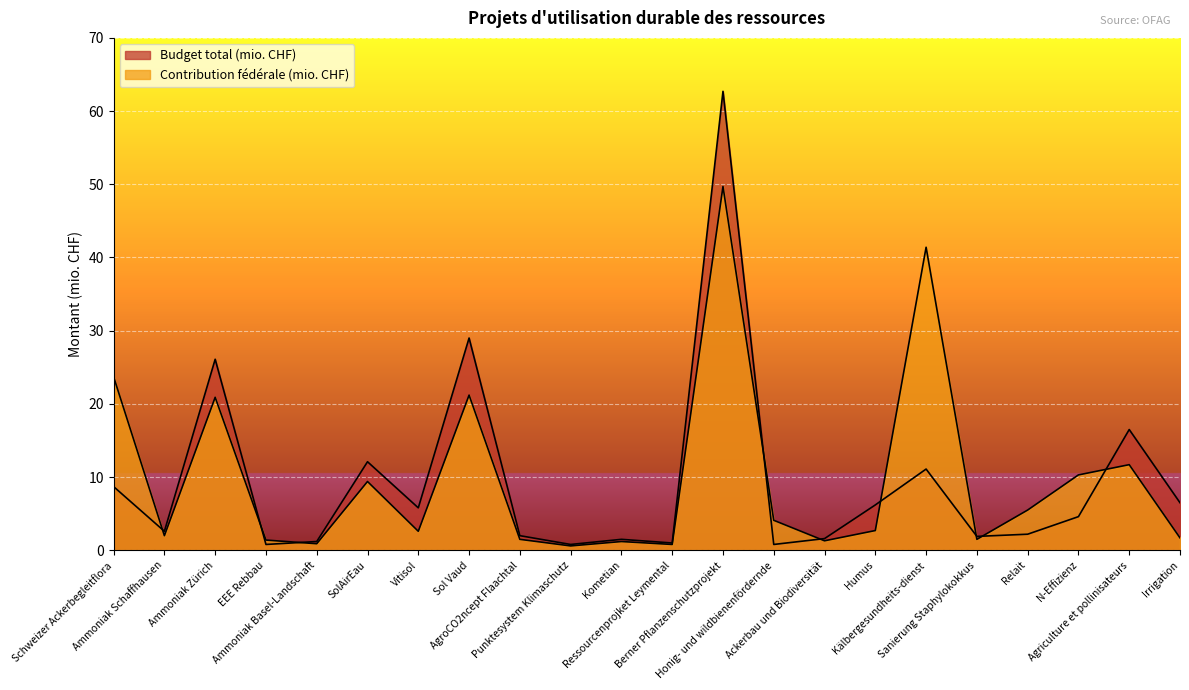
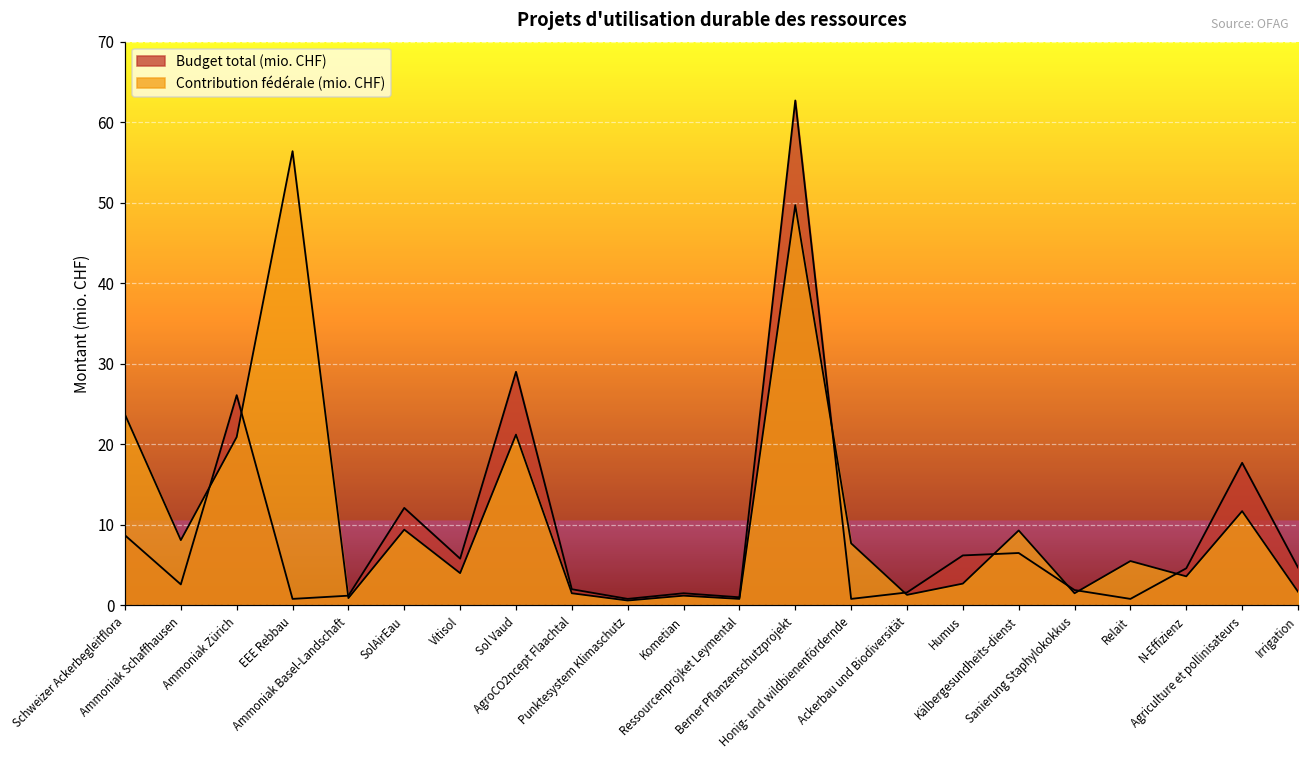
  {
    "Budget total (mio. CHF)": {
      "Schweizer Ackerbegleitflora": 9,
      "Ammoniak Schaffhausen": 3,
      "Ammoniak Zürich": 26,
      "EEE Rebbau": 1,
      "SolAirEau": 12,
      "Vitisol": 6,
      "Sol Vaud": 29,
      "AgroCO2ncept Flaachtal": 2,
      "Berner Pflanzenschutzprojekt": 63,
      "Honig- und wildbienenfördernde": 1,
      "Humus": 6,
-     "Kälbergesundheits-dienst": 11,
+     "Kälbergesundheits-dienst": 7,
      "Sanierung Staphylokokkus": 2,
-     "Relait": 2,
+     "Relait": 1,
      "N-Effizienz": 5,
-     "Agriculture et pollinisateurs": 17,
-     "Irrigation": 7
+     "Agriculture et pollinisateurs": 18,
+     "Irrigation": 5
    },
    "Contribution fédérale (mio. CHF)": {
      "Schweizer Ackerbegleitflora": 24,
-     "Ammoniak Schaffhausen": 2,
+     "Ammoniak Schaffhausen": 8,
      "Ammoniak Zürich": 21,
-     "EEE Rebbau": 1,
+     "EEE Rebbau": 56,
      "SolAirEau": 9,
-     "Vitisol": 3,
+     "Vitisol": 4,
      "Sol Vaud": 21,
      "AgroCO2ncept Flaachtal": 2,
      "Berner Pflanzenschutzprojekt": 50,
-     "Honig- und wildbienenfördernde": 4,
+     "Honig- und wildbienenfördernde": 8,
      "Humus": 3,
-     "Kälbergesundheits-dienst": 41,
+     "Kälbergesundheits-dienst": 9,
      "Sanierung Staphylokokkus": 2,
      "Relait": 6,
-     "N-Effizienz": 10,
+     "N-Effizienz": 4,
      "Agriculture et pollinisateurs": 12,
      "Irrigation": 2
    }
  }
